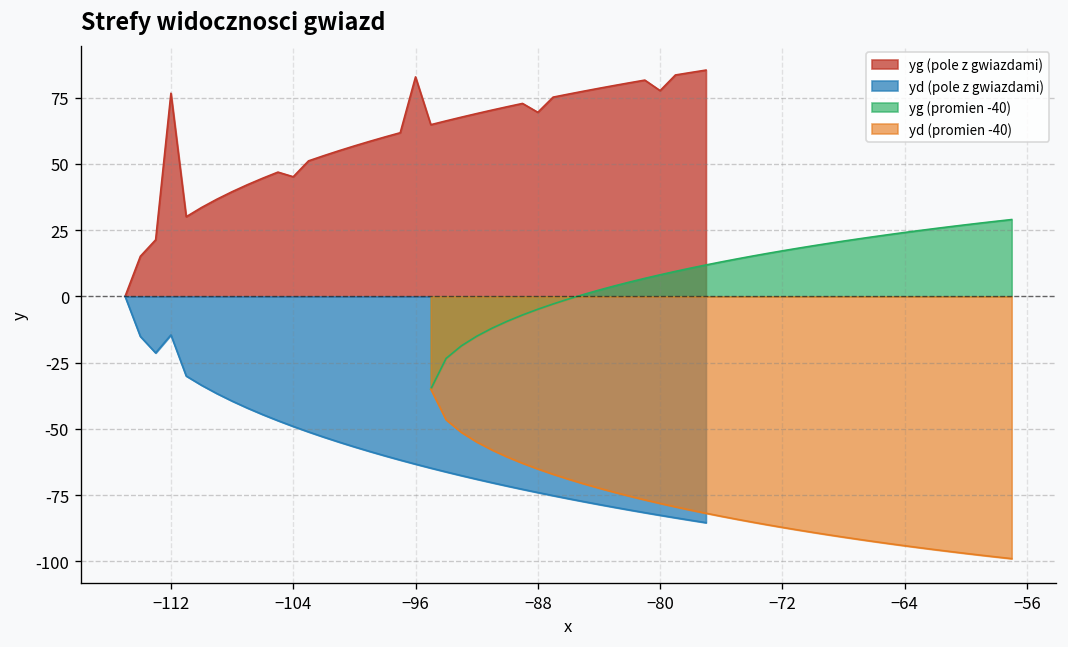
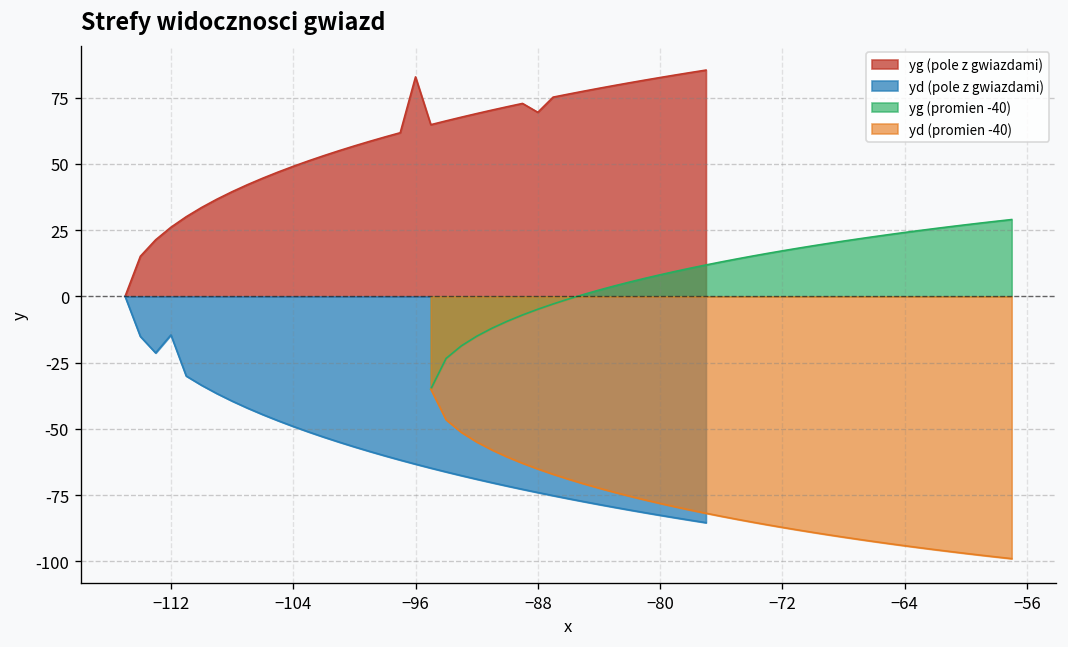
  {
    "yg (pole z gwiazdami)": {
-     "−112": 77,
-     "−104": 45,
+     "−112": 26,
+     "−104": 49,
      "−96": 83,
      "−88": 69,
-     "−80": 78
+     "−80": 83
    }
  }
